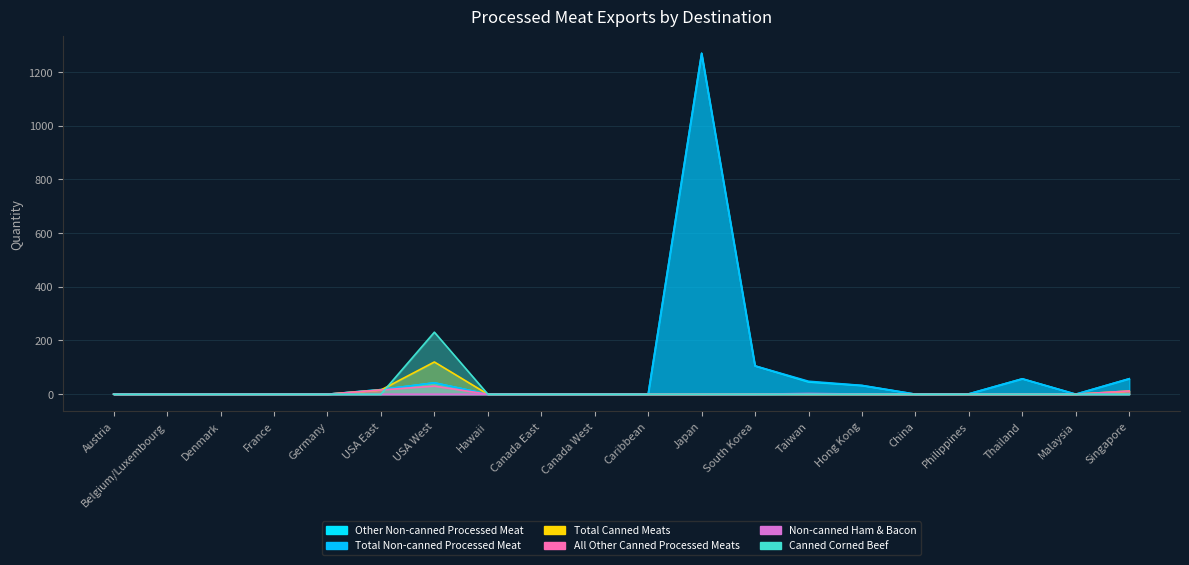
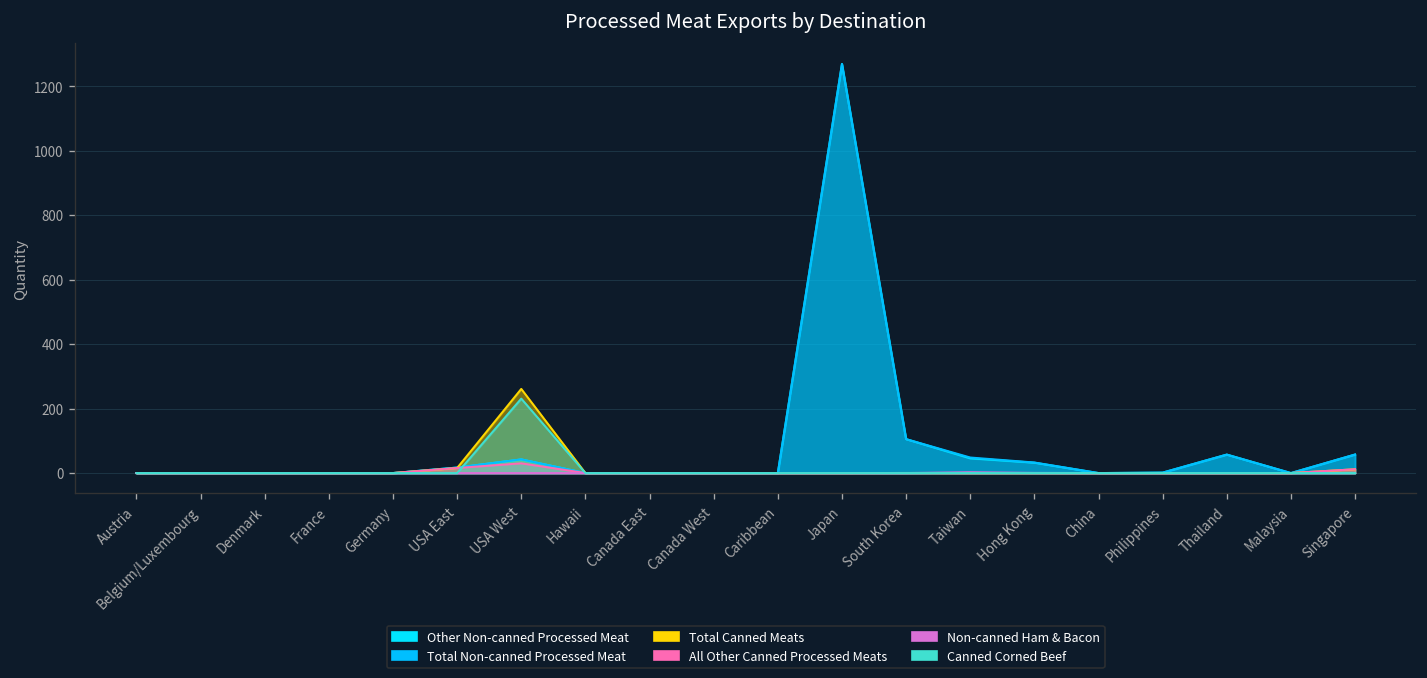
  {
    "Total Canned Meats": {
-     "USA West": 120
+     "USA West": 260
    }
  }
